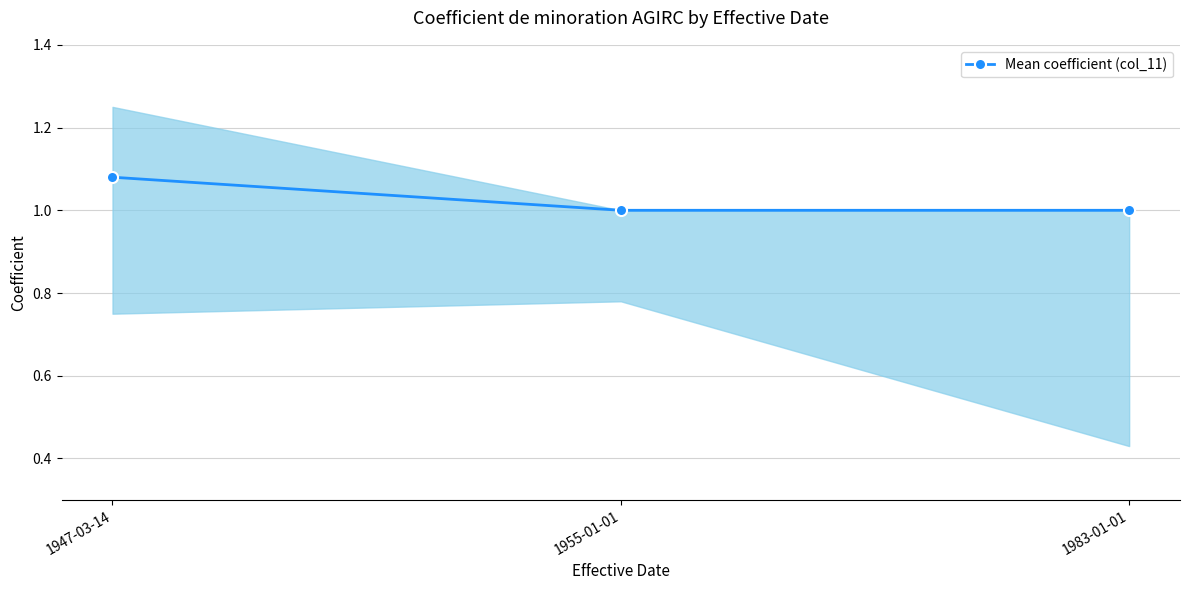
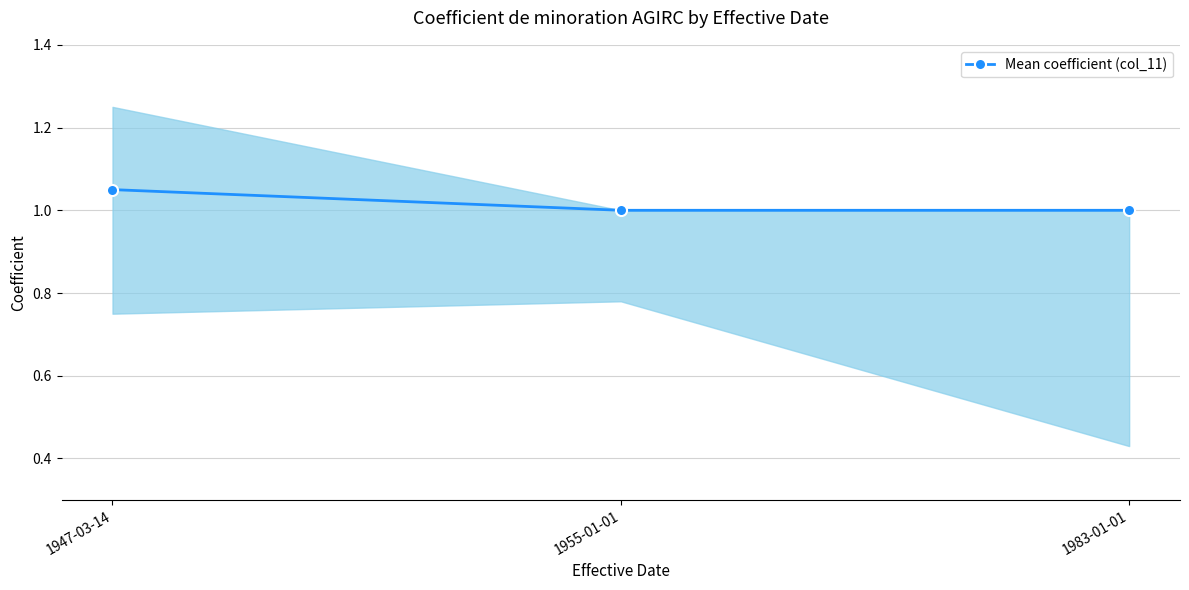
  {
    "Mean coefficient (col_11)": {
-     "1947-03-14": 1.08
+     "1947-03-14": 1.05
    }
  }
